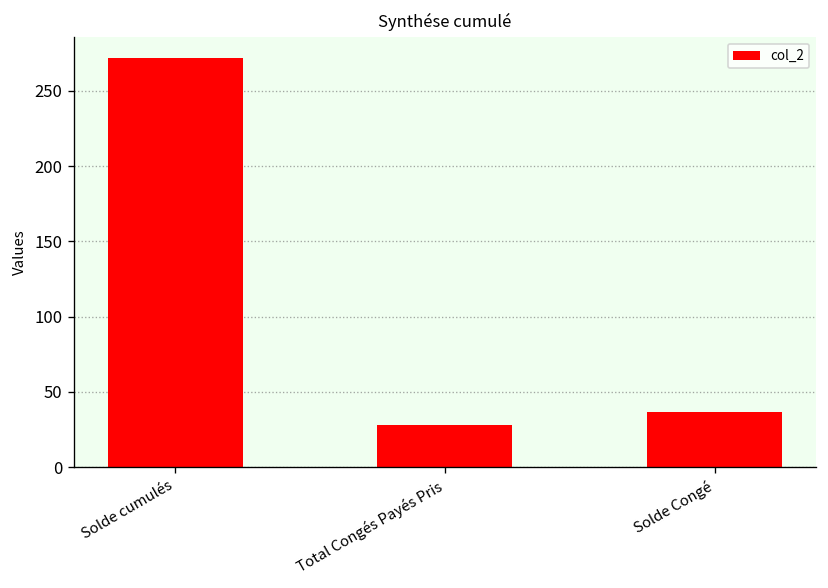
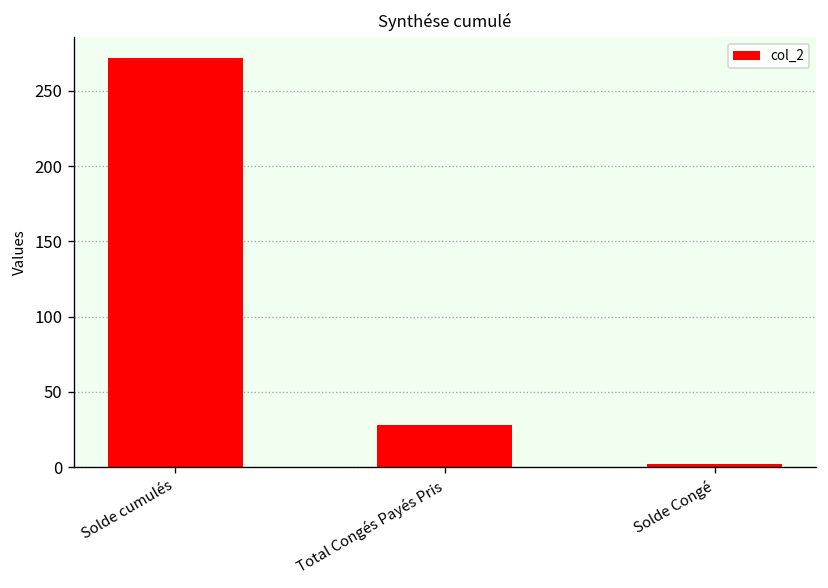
  {
    "Solde cumulés": 272,
    "Total Congés Payés Pris": 28,
-   "Solde Congé": 36
+   "Solde Congé": 2
  }
